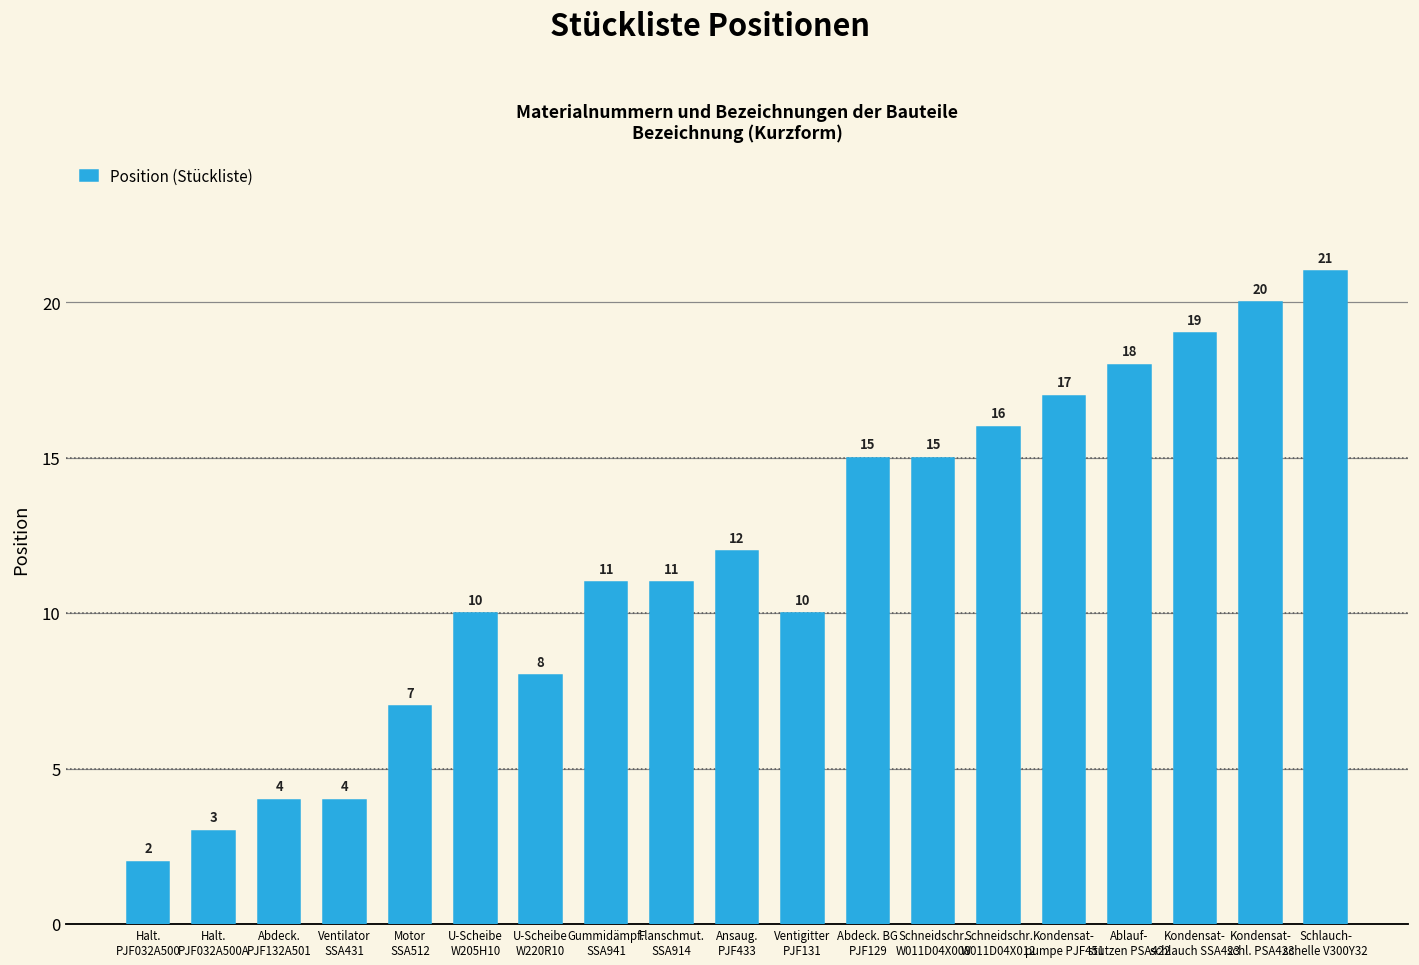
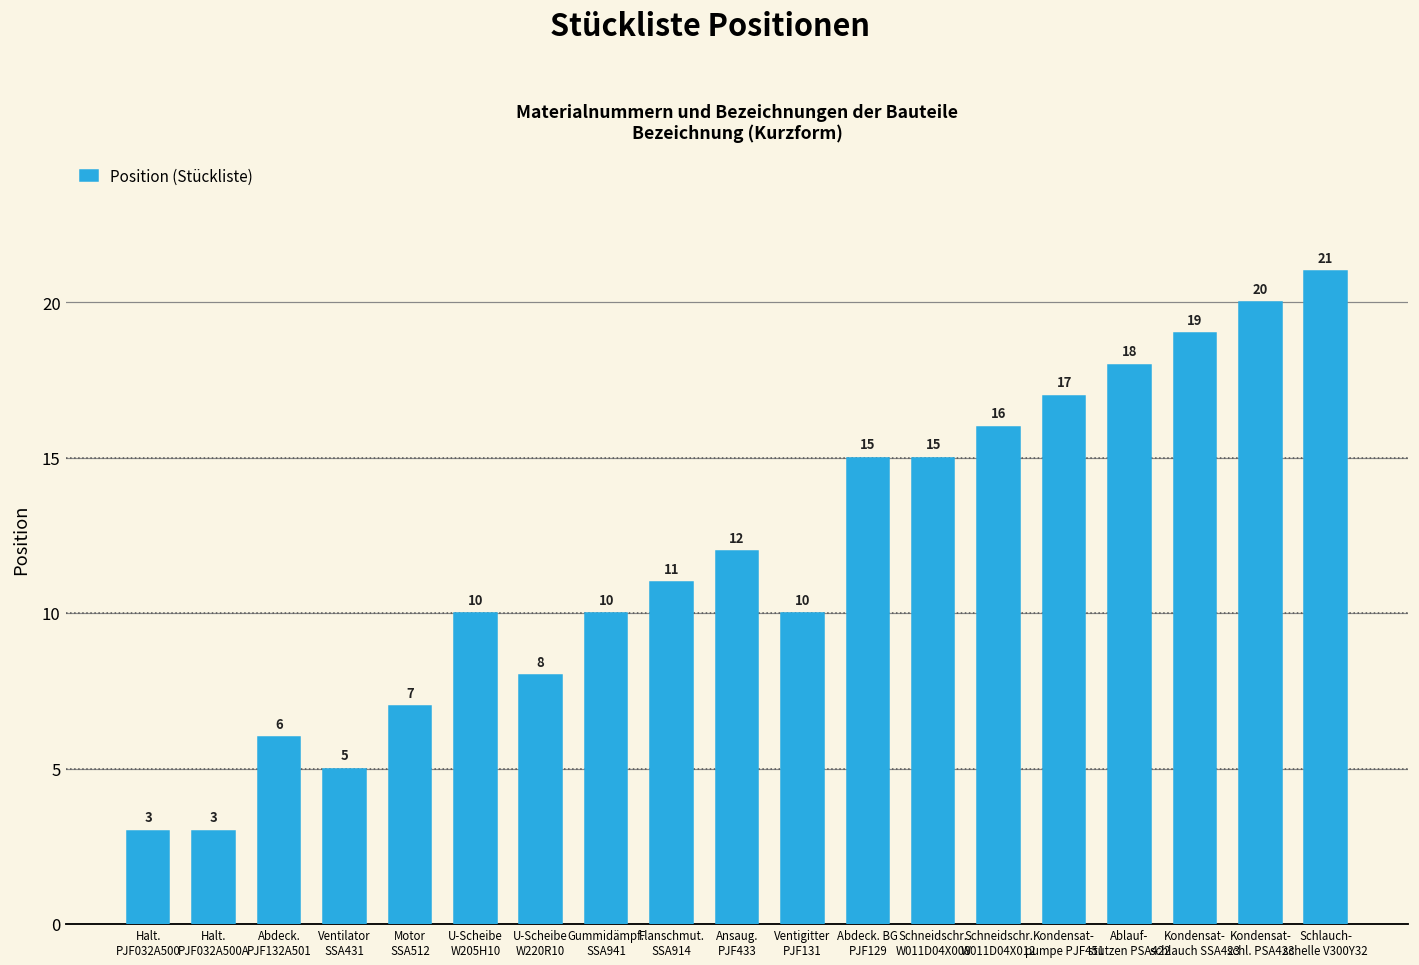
  {
-   "Halt. PJF032A500": 2,
+   "Halt. PJF032A500": 3,
    "Halt. PJF032A500A": 3,
-   "Abdeck. PJF132A501": 4,
-   "Ventilator SSA431": 4,
+   "Abdeck. PJF132A501": 6,
+   "Ventilator SSA431": 5,
    "Motor SSA512": 7,
    "U-Scheibe W205H10": 10,
    "U-Scheibe W220R10": 8,
-   "Gummidämpf. SSA941": 11,
+   "Gummidämpf. SSA941": 10,
    "Flanschmut. SSA914": 11,
    "Ansaug. PJF433": 12,
    "Ventigitter PJF131": 10,
    "Abdeck. BG PJF129": 15,
    "Schneidschr. W011D04X008": 15,
    "Schlauch- schelle V300Y32": 21
  }
